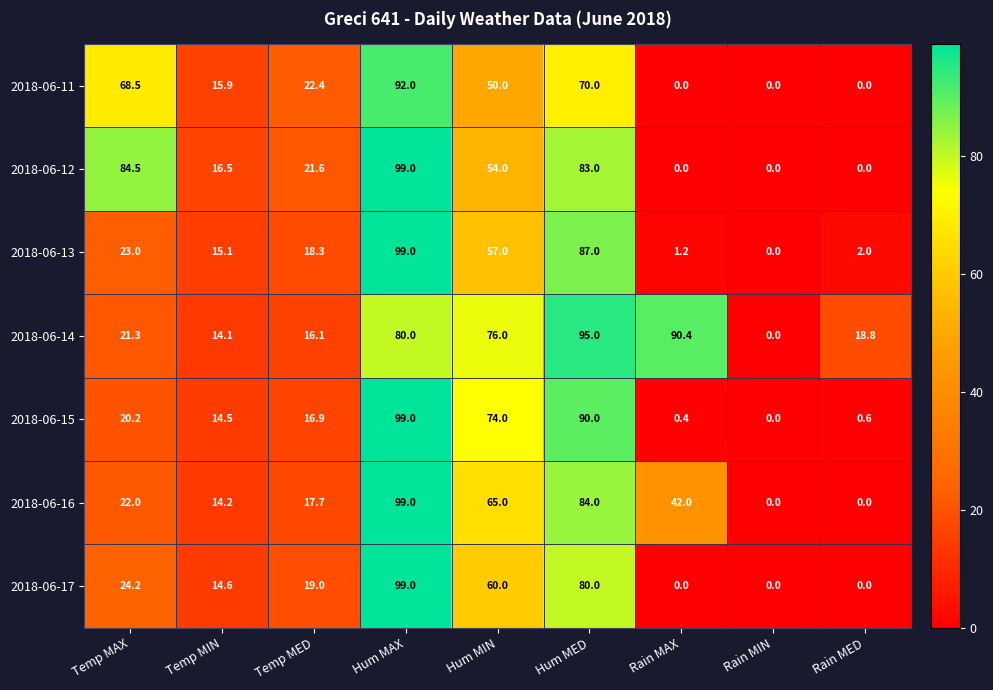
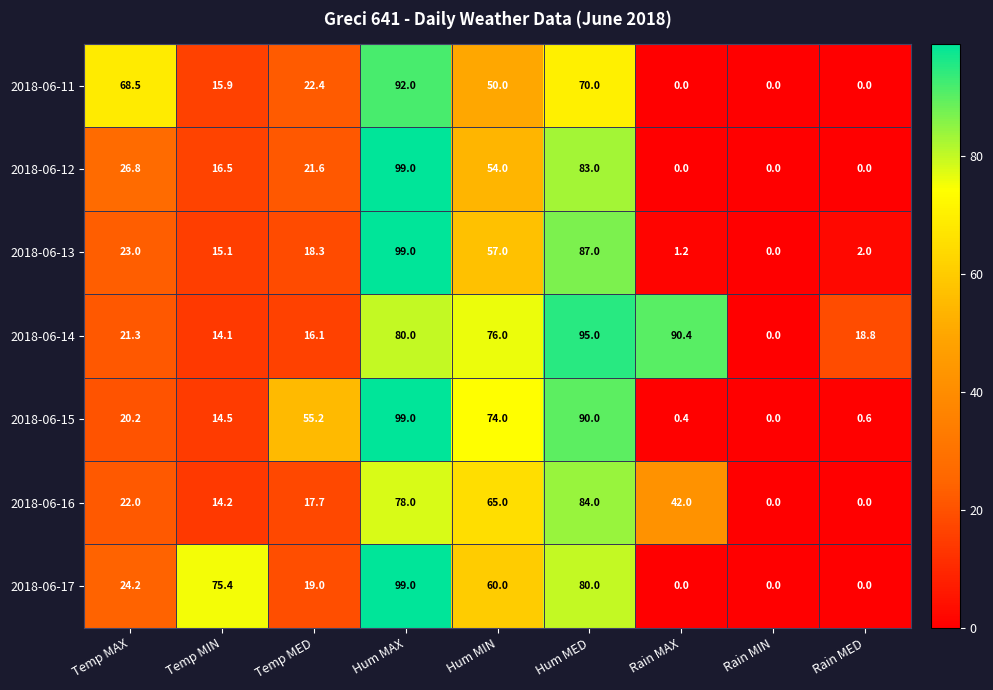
  {
    "2018-06-11": {
      "Temp MAX": 68.5,
      "Temp MIN": 15.9,
      "Temp MED": 22.4,
      "Hum MAX": 92.0,
      "Hum MIN": 50.0,
      "Hum MED": 70.0,
      "Rain MAX": 0.0,
      "Rain MIN": 0.0,
      "Rain MED": 0.0
    },
    "2018-06-12": {
-     "Temp MAX": 84.5,
+     "Temp MAX": 26.8,
      "Temp MIN": 16.5,
      "Temp MED": 21.6,
      "Hum MAX": 99.0,
      "Hum MIN": 54.0,
      "Hum MED": 83.0,
      "Rain MAX": 0.0,
      "Rain MIN": 0.0,
      "Rain MED": 0.0
    },
    "2018-06-13": {
      "Temp MAX": 23.0,
      "Temp MIN": 15.1,
      "Temp MED": 18.3,
      "Hum MAX": 99.0,
      "Hum MIN": 57.0,
      "Hum MED": 87.0,
      "Rain MAX": 1.2,
      "Rain MIN": 0.0,
      "Rain MED": 2.0
    },
    "2018-06-14": {
      "Temp MAX": 21.3,
      "Temp MIN": 14.1,
      "Temp MED": 16.1,
      "Hum MAX": 80.0,
      "Hum MIN": 76.0,
      "Hum MED": 95.0,
      "Rain MAX": 90.4,
      "Rain MIN": 0.0,
      "Rain MED": 18.8
    },
    "2018-06-15": {
      "Temp MAX": 20.2,
      "Temp MIN": 14.5,
-     "Temp MED": 16.9,
+     "Temp MED": 55.2,
      "Hum MAX": 99.0,
      "Hum MIN": 74.0,
      "Hum MED": 90.0,
      "Rain MAX": 0.4,
      "Rain MIN": 0.0,
      "Rain MED": 0.6
    },
    "2018-06-16": {
      "Temp MAX": 22.0,
      "Temp MIN": 14.2,
      "Temp MED": 17.7,
-     "Hum MAX": 99.0,
+     "Hum MAX": 78.0,
      "Hum MIN": 65.0,
      "Hum MED": 84.0,
      "Rain MAX": 42.0,
      "Rain MIN": 0.0,
      "Rain MED": 0.0
    },
    "2018-06-17": {
      "Temp MAX": 24.2,
-     "Temp MIN": 14.6,
+     "Temp MIN": 75.4,
      "Temp MED": 19.0,
      "Hum MAX": 99.0,
      "Hum MIN": 60.0,
      "Hum MED": 80.0,
      "Rain MAX": 0.0,
      "Rain MIN": 0.0,
      "Rain MED": 0.0
    }
  }
